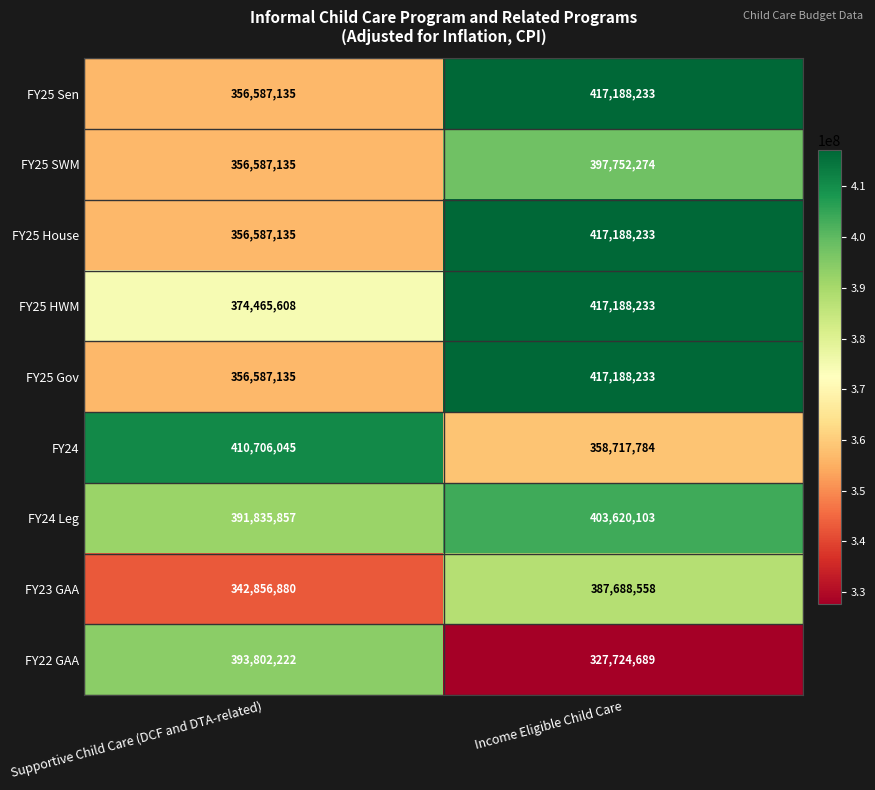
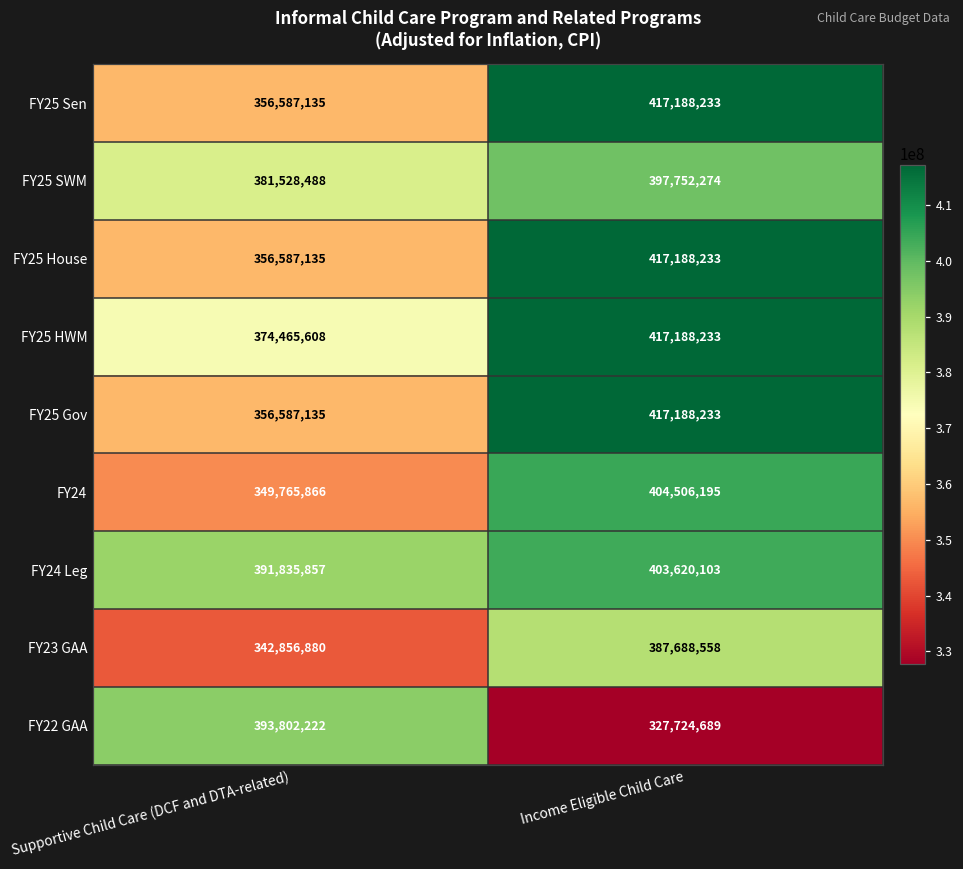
  {
    "FY25 Sen": {
      "Supportive Child Care (DCF and DTA-related)": "356,587,135",
      "Income Eligible Child Care": "417,188,233"
    },
    "FY25 SWM": {
-     "Supportive Child Care (DCF and DTA-related)": "356,587,135",
+     "Supportive Child Care (DCF and DTA-related)": "381,528,488",
      "Income Eligible Child Care": "397,752,274"
    },
    "FY25 House": {
      "Supportive Child Care (DCF and DTA-related)": "356,587,135",
      "Income Eligible Child Care": "417,188,233"
    },
    "FY25 HWM": {
      "Supportive Child Care (DCF and DTA-related)": "374,465,608",
      "Income Eligible Child Care": "417,188,233"
    },
    "FY25 Gov": {
      "Supportive Child Care (DCF and DTA-related)": "356,587,135",
      "Income Eligible Child Care": "417,188,233"
    },
    "FY24": {
-     "Supportive Child Care (DCF and DTA-related)": "410,706,045",
-     "Income Eligible Child Care": "358,717,784"
+     "Supportive Child Care (DCF and DTA-related)": "349,765,866",
+     "Income Eligible Child Care": "404,506,195"
    },
    "FY24 Leg": {
      "Supportive Child Care (DCF and DTA-related)": "391,835,857",
      "Income Eligible Child Care": "403,620,103"
    },
    "FY23 GAA": {
      "Supportive Child Care (DCF and DTA-related)": "342,856,880",
      "Income Eligible Child Care": "387,688,558"
    },
    "FY22 GAA": {
      "Supportive Child Care (DCF and DTA-related)": "393,802,222",
      "Income Eligible Child Care": "327,724,689"
    }
  }
